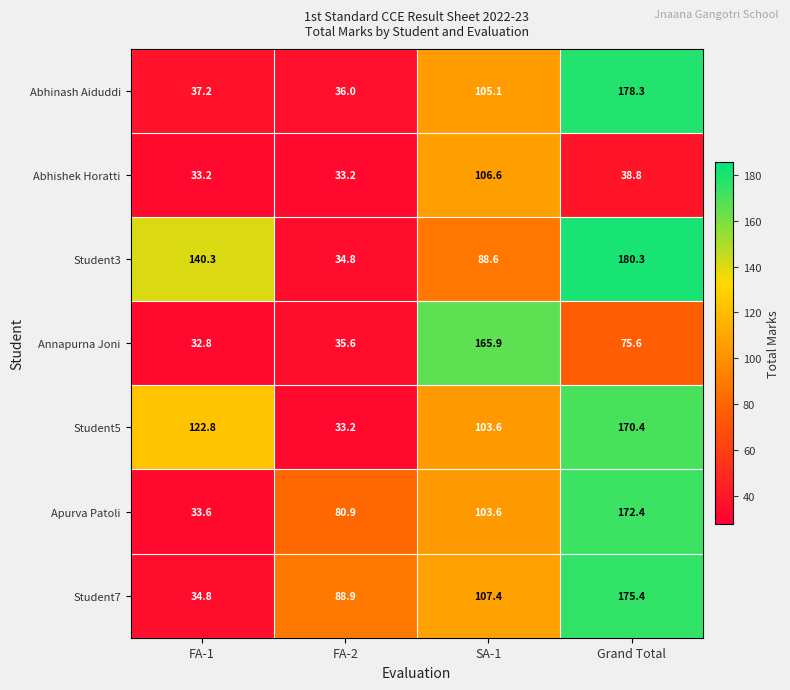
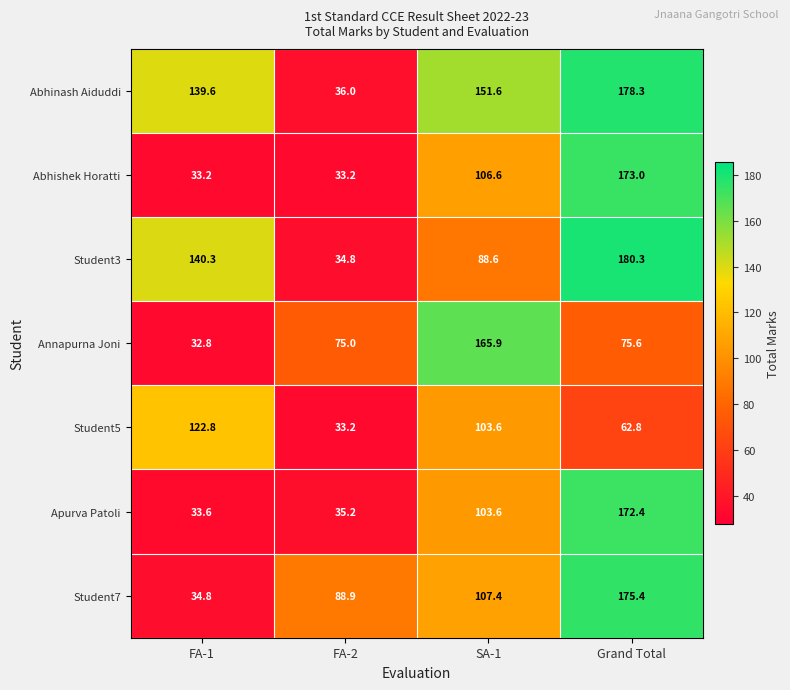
  {
    "Abhinash Aiduddi": {
-     "FA-1": 37.2,
+     "FA-1": 139.6,
      "FA-2": 36.0,
-     "SA-1": 105.1,
+     "SA-1": 151.6,
      "Grand Total": 178.3
    },
    "Abhishek Horatti": {
      "FA-1": 33.2,
      "FA-2": 33.2,
      "SA-1": 106.6,
-     "Grand Total": 38.8
+     "Grand Total": 173.0
    },
    "Student3": {
      "FA-1": 140.3,
      "FA-2": 34.8,
      "SA-1": 88.6,
      "Grand Total": 180.3
    },
    "Annapurna Joni": {
      "FA-1": 32.8,
-     "FA-2": 35.6,
+     "FA-2": 75.0,
      "SA-1": 165.9,
      "Grand Total": 75.6
    },
    "Student5": {
      "FA-1": 122.8,
      "FA-2": 33.2,
      "SA-1": 103.6,
-     "Grand Total": 170.4
+     "Grand Total": 62.8
    },
    "Apurva Patoli": {
      "FA-1": 33.6,
-     "FA-2": 80.9,
+     "FA-2": 35.2,
      "SA-1": 103.6,
      "Grand Total": 172.4
    },
    "Student7": {
      "FA-1": 34.8,
      "FA-2": 88.9,
      "SA-1": 107.4,
      "Grand Total": 175.4
    }
  }
